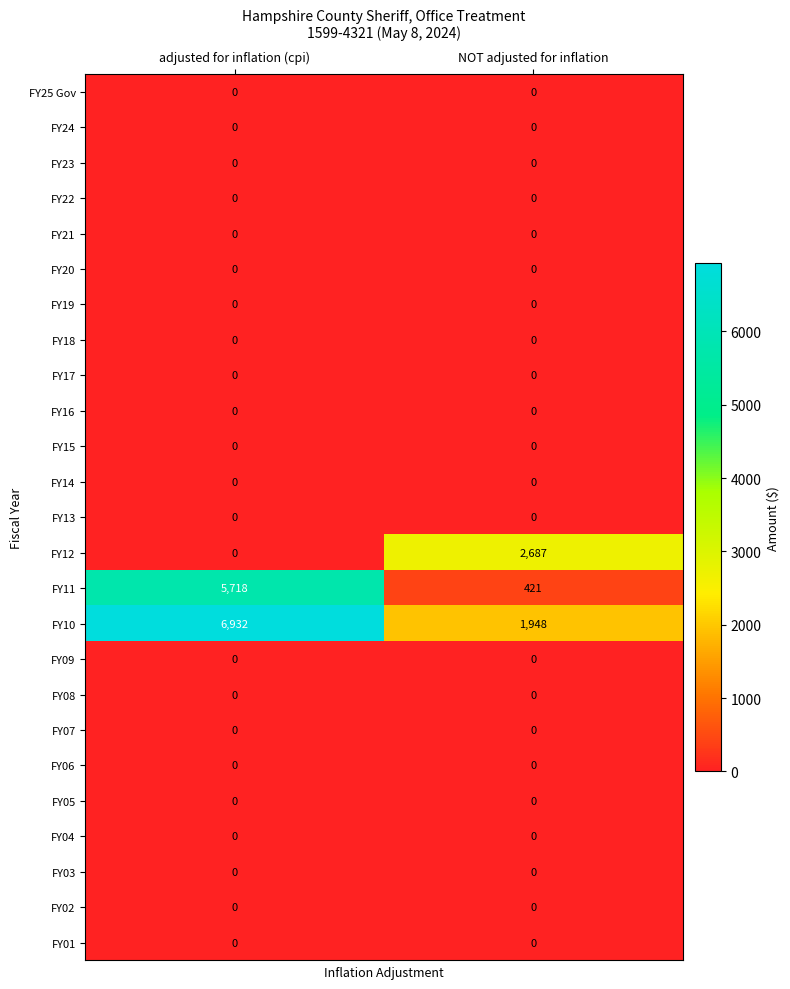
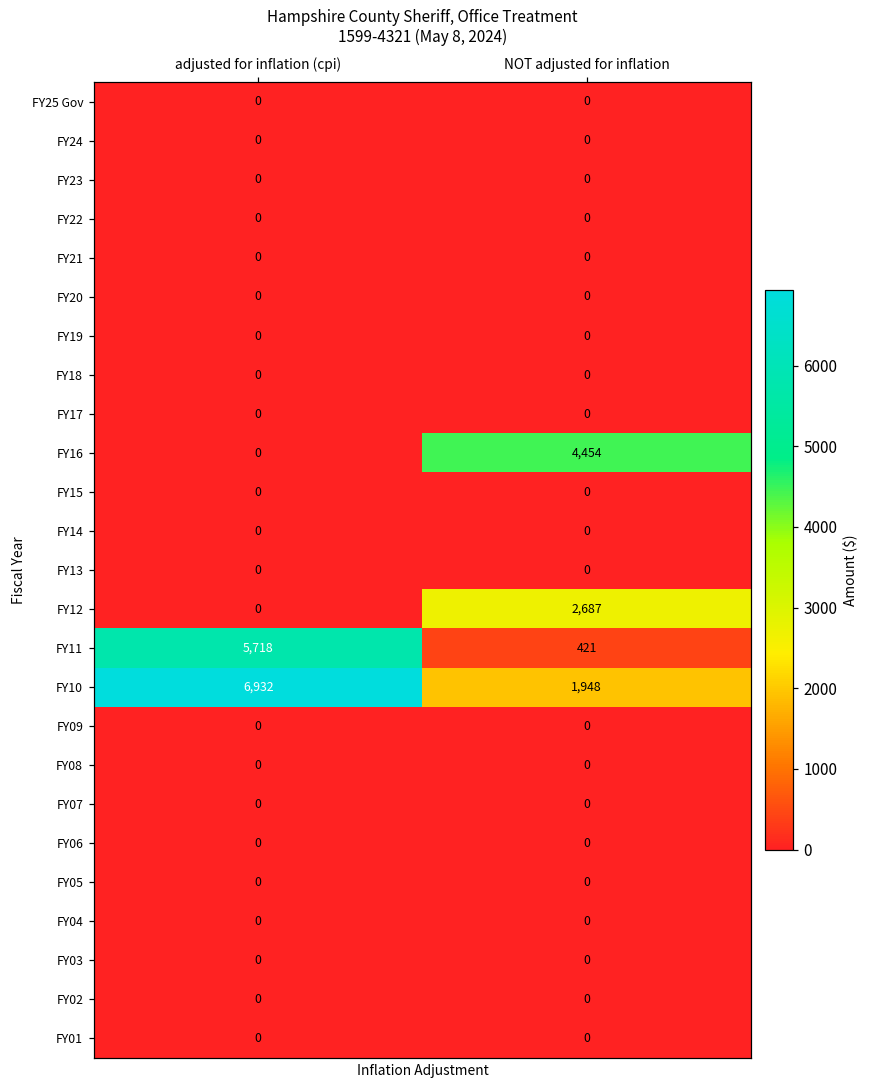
  {
    "FY25 Gov": {
      "adjusted for inflation (cpi)": "0",
      "NOT adjusted for inflation": "0"
    },
    "FY24": {
      "adjusted for inflation (cpi)": "0",
      "NOT adjusted for inflation": "0"
    },
    "FY23": {
      "adjusted for inflation (cpi)": "0",
      "NOT adjusted for inflation": "0"
    },
    "FY22": {
      "adjusted for inflation (cpi)": "0",
      "NOT adjusted for inflation": "0"
    },
    "FY21": {
      "adjusted for inflation (cpi)": "0",
      "NOT adjusted for inflation": "0"
    },
    "FY20": {
      "adjusted for inflation (cpi)": "0",
      "NOT adjusted for inflation": "0"
    },
    "FY19": {
      "adjusted for inflation (cpi)": "0",
      "NOT adjusted for inflation": "0"
    },
    "FY18": {
      "adjusted for inflation (cpi)": "0",
      "NOT adjusted for inflation": "0"
    },
    "FY17": {
      "adjusted for inflation (cpi)": "0",
      "NOT adjusted for inflation": "0"
    },
    "FY16": {
      "adjusted for inflation (cpi)": "0",
-     "NOT adjusted for inflation": "0"
+     "NOT adjusted for inflation": "4,454"
    },
    "FY15": {
      "adjusted for inflation (cpi)": "0",
      "NOT adjusted for inflation": "0"
    },
    "FY14": {
      "adjusted for inflation (cpi)": "0",
      "NOT adjusted for inflation": "0"
    },
    "FY13": {
      "adjusted for inflation (cpi)": "0",
      "NOT adjusted for inflation": "0"
    },
    "FY12": {
      "adjusted for inflation (cpi)": "0",
      "NOT adjusted for inflation": "2,687"
    },
    "FY11": {
      "adjusted for inflation (cpi)": "5,718",
      "NOT adjusted for inflation": "421"
    },
    "FY10": {
      "adjusted for inflation (cpi)": "6,932",
      "NOT adjusted for inflation": "1,948"
    },
    "FY09": {
      "adjusted for inflation (cpi)": "0",
      "NOT adjusted for inflation": "0"
    },
    "FY08": {
      "adjusted for inflation (cpi)": "0",
      "NOT adjusted for inflation": "0"
    },
    "FY07": {
      "adjusted for inflation (cpi)": "0",
      "NOT adjusted for inflation": "0"
    },
    "FY06": {
      "adjusted for inflation (cpi)": "0",
      "NOT adjusted for inflation": "0"
    },
    "FY05": {
      "adjusted for inflation (cpi)": "0",
      "NOT adjusted for inflation": "0"
    },
    "FY04": {
      "adjusted for inflation (cpi)": "0",
      "NOT adjusted for inflation": "0"
    },
    "FY03": {
      "adjusted for inflation (cpi)": "0",
      "NOT adjusted for inflation": "0"
    },
    "FY02": {
      "adjusted for inflation (cpi)": "0",
      "NOT adjusted for inflation": "0"
    },
    "FY01": {
      "adjusted for inflation (cpi)": "0",
      "NOT adjusted for inflation": "0"
    }
  }
